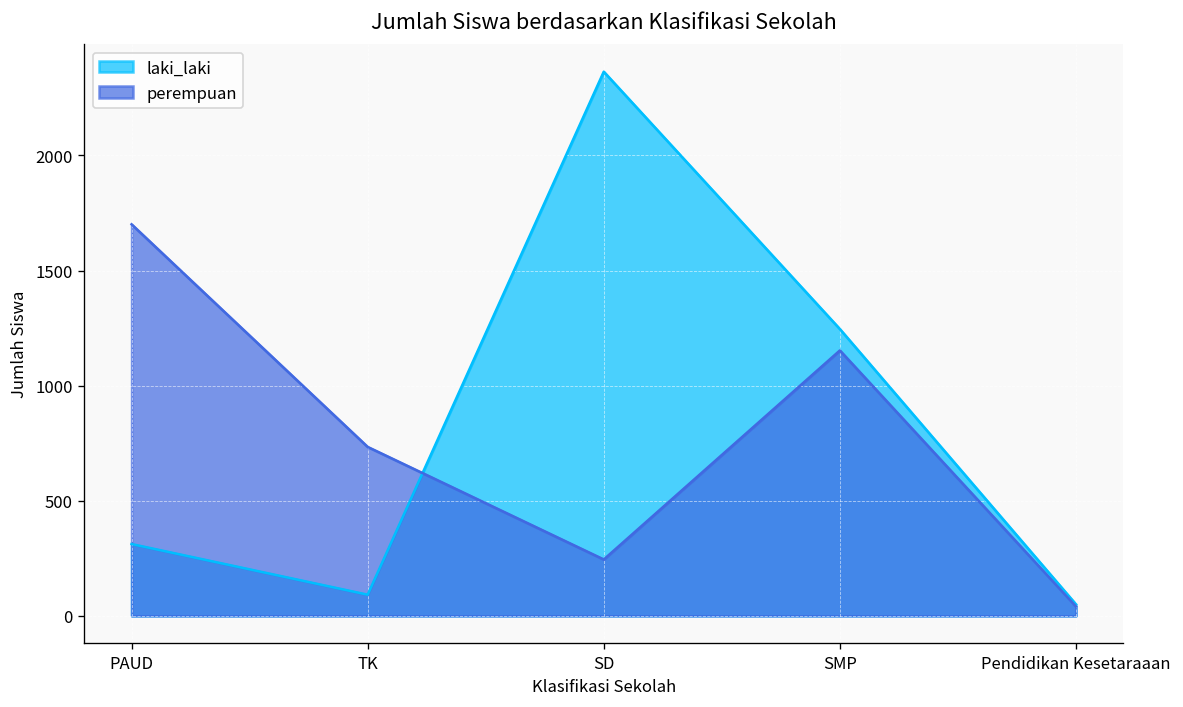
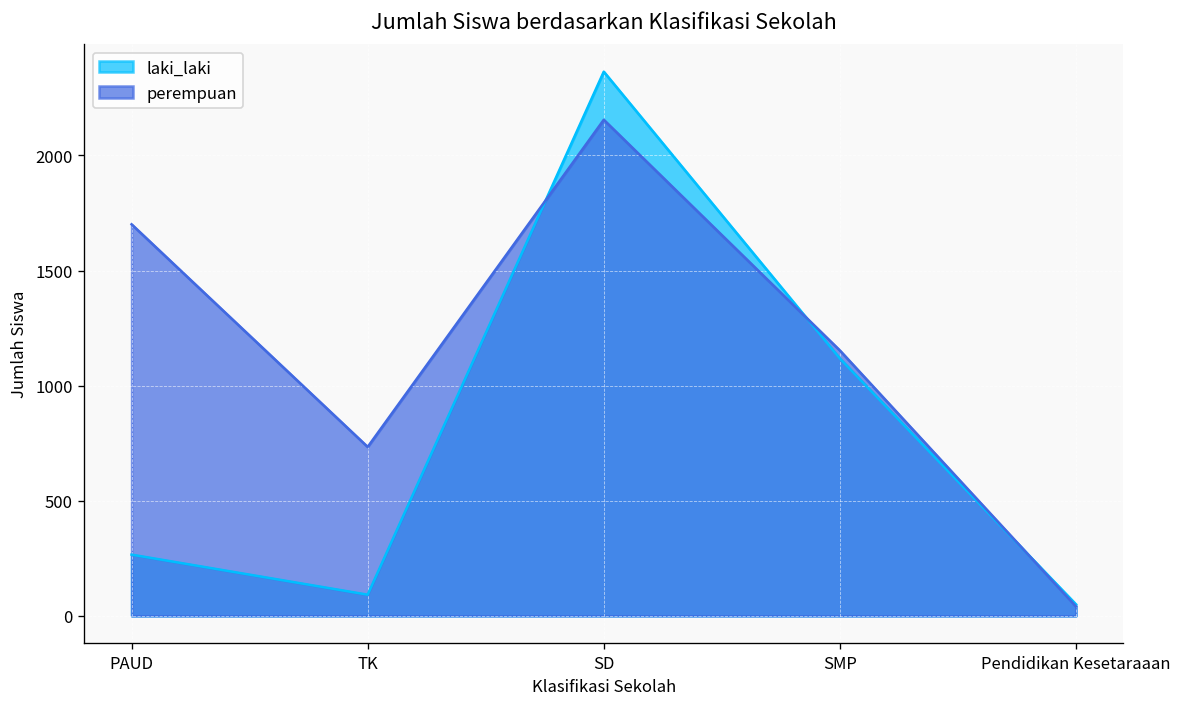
  {
    "laki_laki": {
-     "PAUD": 310,
+     "PAUD": 270,
      "TK": 90,
      "SD": 2360,
-     "SMP": 1250
+     "SMP": 1120
    },
    "perempuan": {
      "PAUD": 1700,
      "TK": 730,
-     "SD": 250,
+     "SD": 2160,
      "SMP": 1150
    }
  }
